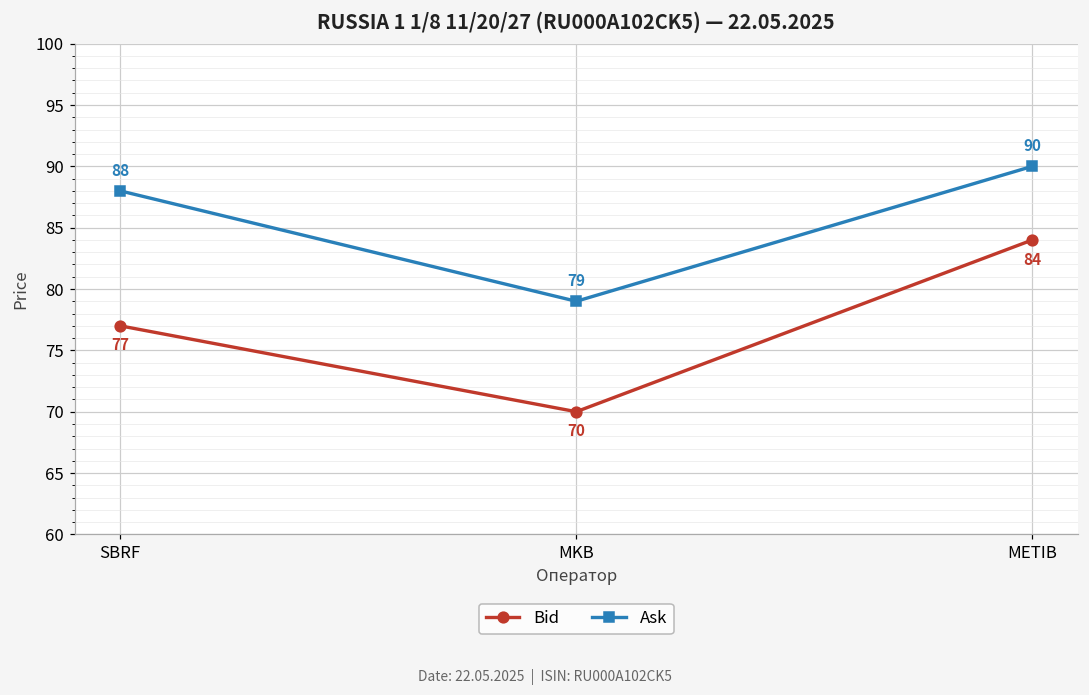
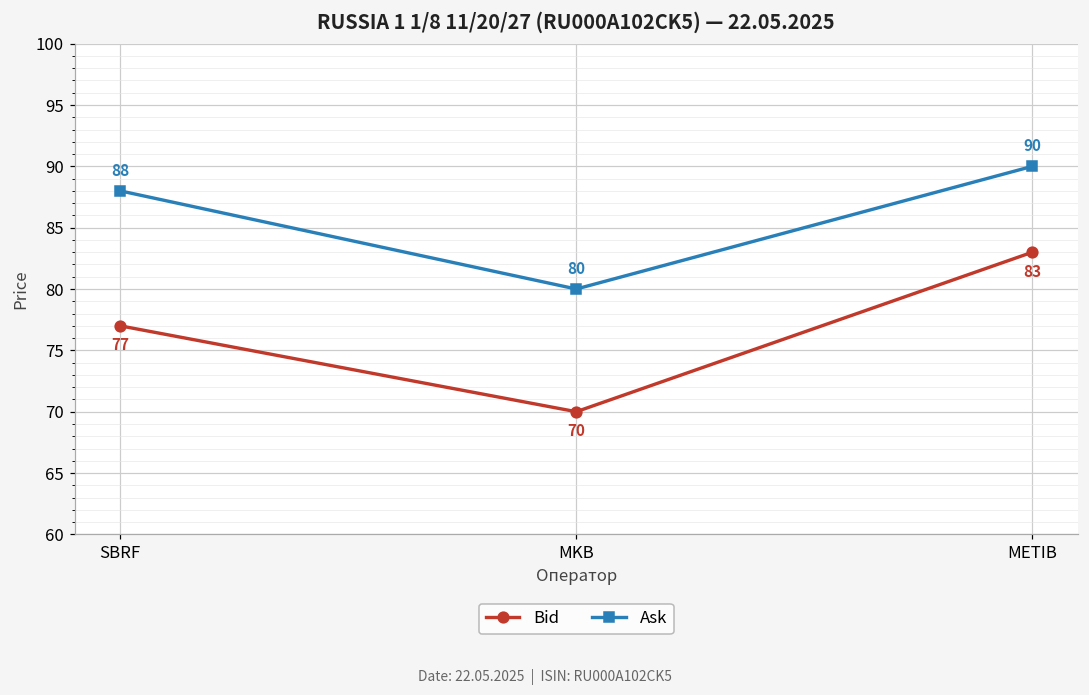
  {
    "Bid": {
      "SBRF": 77,
      "MKB": 70,
-     "METIB": 84
+     "METIB": 83
    },
    "Ask": {
      "SBRF": 88,
-     "MKB": 79,
+     "MKB": 80,
      "METIB": 90
    }
  }
